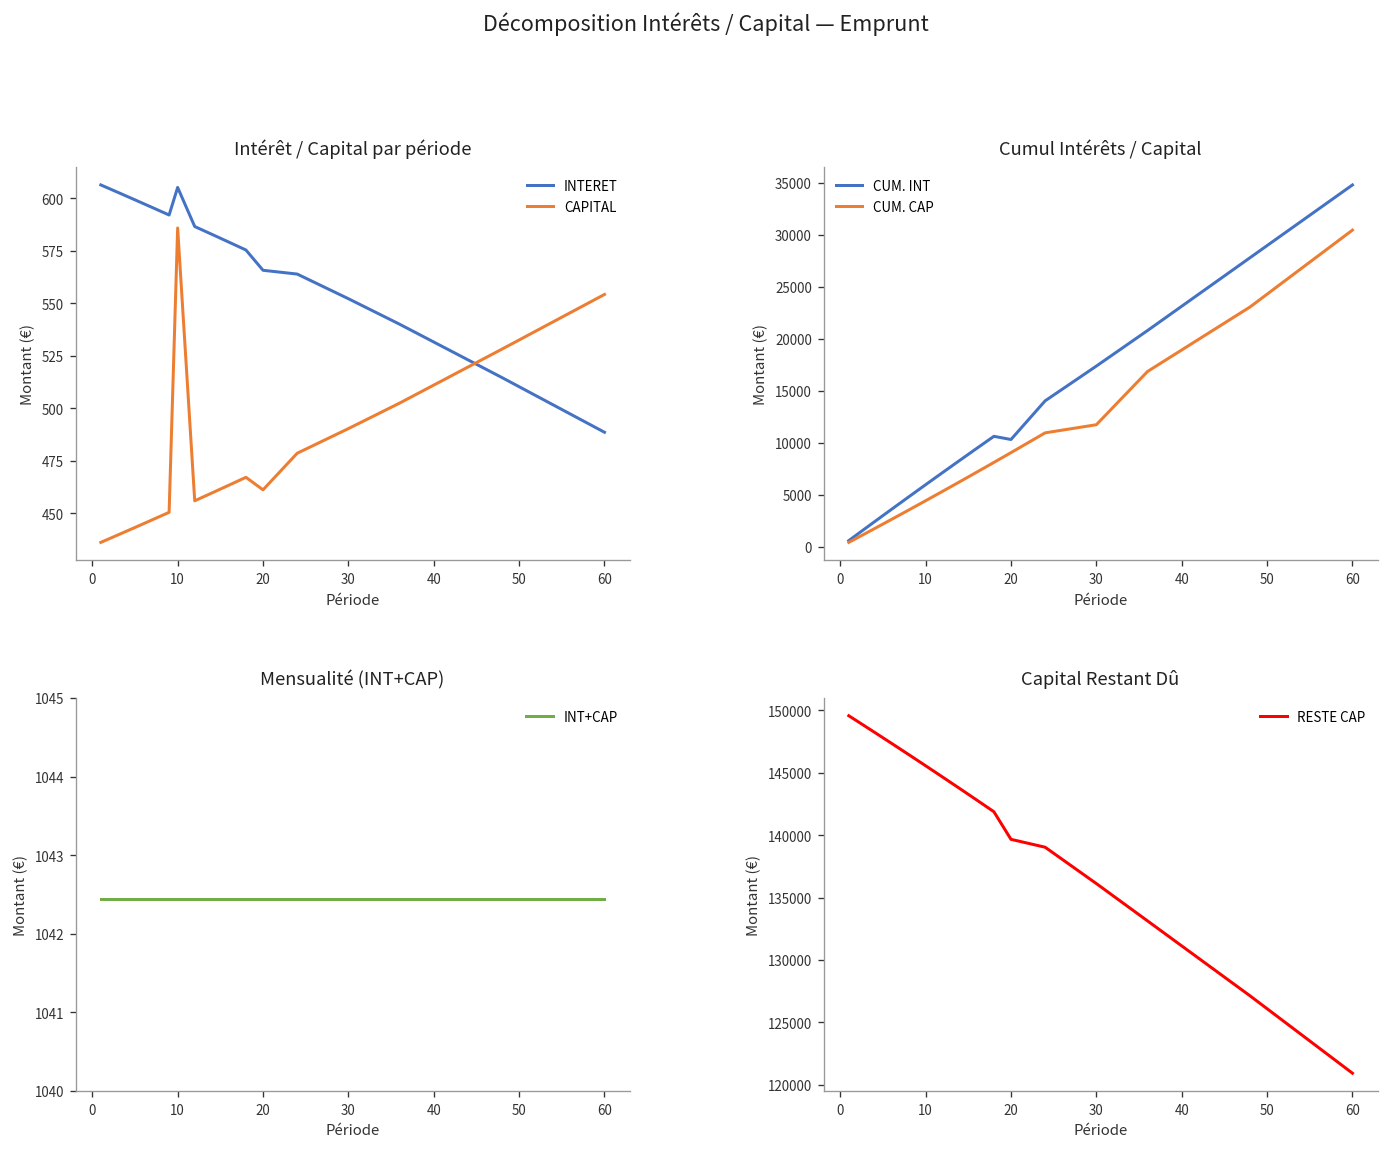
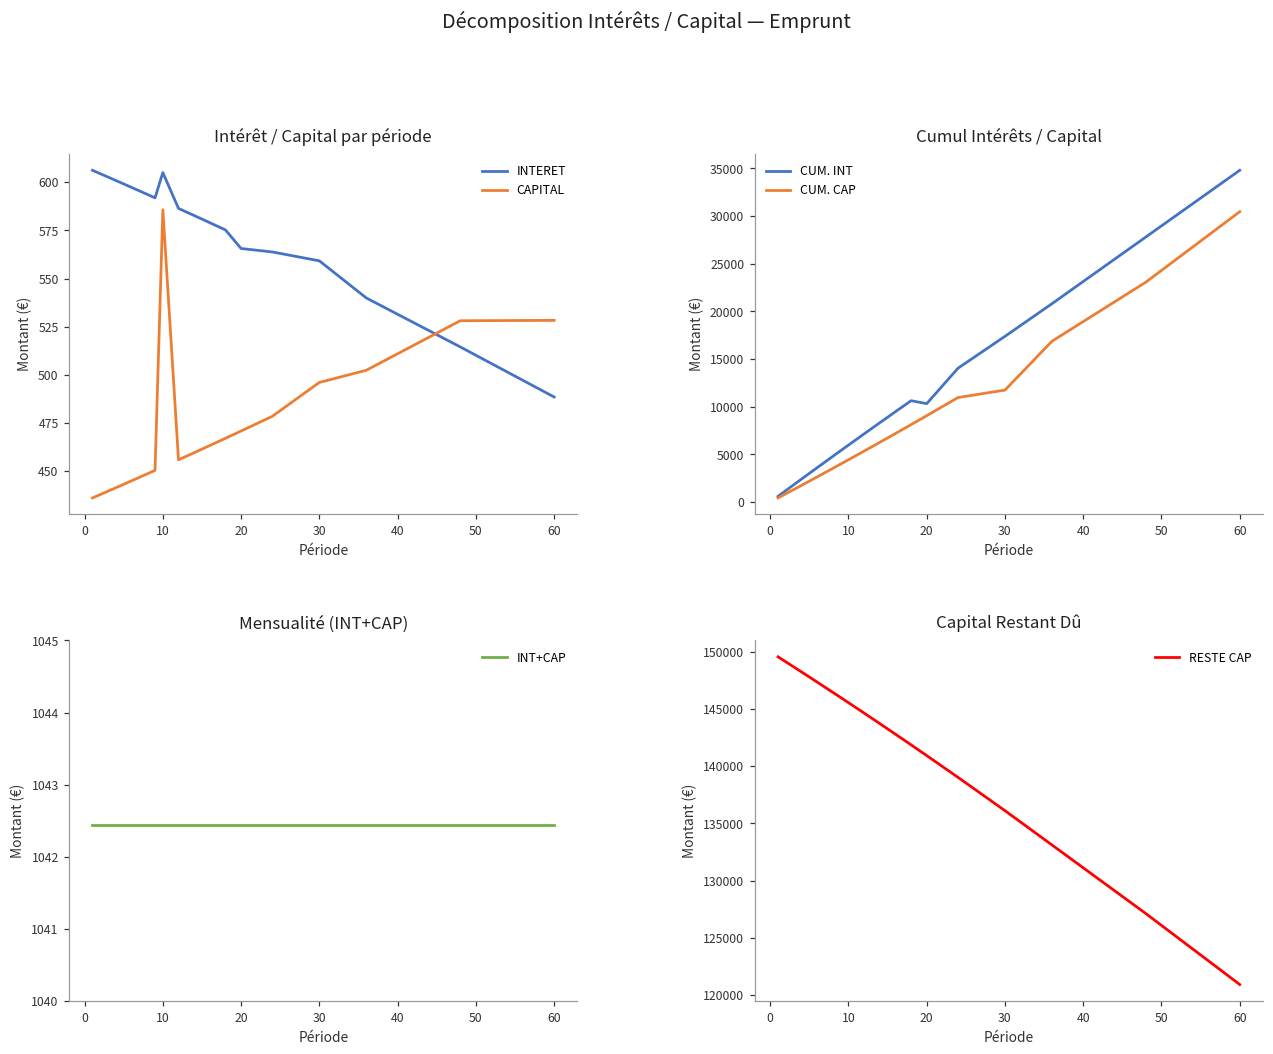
  {
    "Intérêt / Capital par période": {
      "INTERET": {
        "10": 605,
        "20": 566,
-       "30": 552,
+       "30": 559,
        "60": 489
      },
      "CAPITAL": {
        "10": 586,
-       "20": 461,
-       "30": 490,
-       "60": 554
+       "20": 471,
+       "30": 496,
+       "60": 528
      }
    },
    "Cumul Intérêts / Capital": {
      "CUM. INT": {
        "10": 6000,
        "20": 10000,
        "30": 17000,
        "60": 35000
      },
      "CUM. CAP": {
        "10": 4000,
        "20": 9000,
        "30": 12000,
        "60": 30000
      }
    },
    "Mensualité (INT+CAP)": {
      "10": 1042.4,
      "20": 1042.4,
      "30": 1042.4,
      "60": 1042.4
    },
    "Capital Restant Dû": {
      "10": 145600,
-     "20": 139700,
+     "20": 140900,
      "30": 136100,
      "60": 120900
    }
  }
